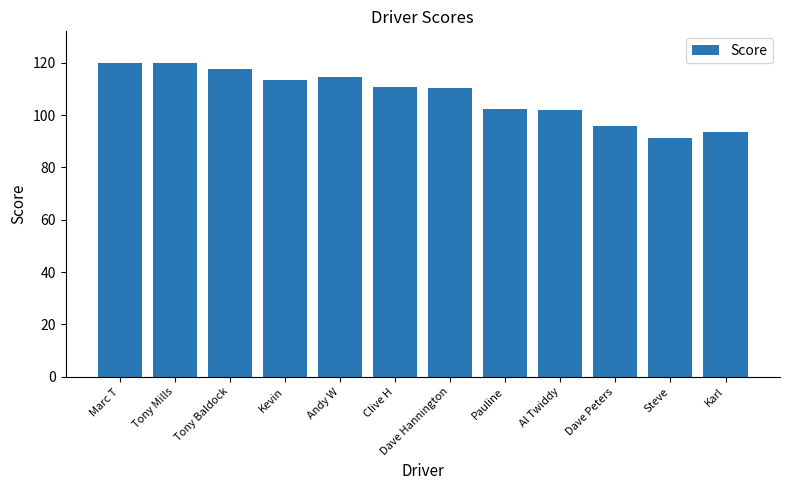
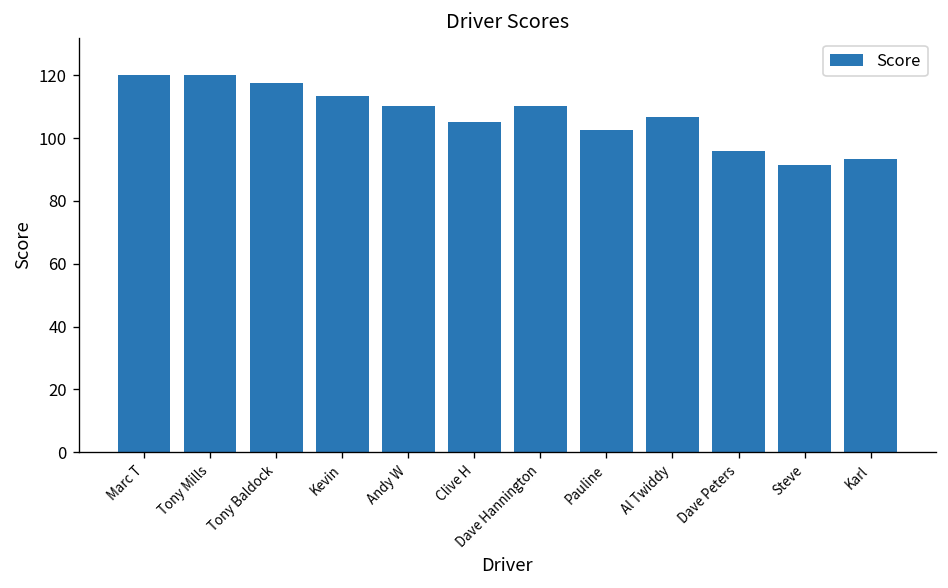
  {
    "Marc T": 120,
    "Tony Mills": 120,
    "Tony Baldock": 117,
    "Kevin": 113,
-   "Andy W": 114,
-   "Clive H": 111,
+   "Andy W": 110,
+   "Clive H": 105,
    "Dave Hannington": 110,
    "Pauline": 103,
-   "Al Twiddy": 102,
+   "Al Twiddy": 107,
    "Dave Peters": 96,
    "Steve": 91,
    "Karl": 93
  }
